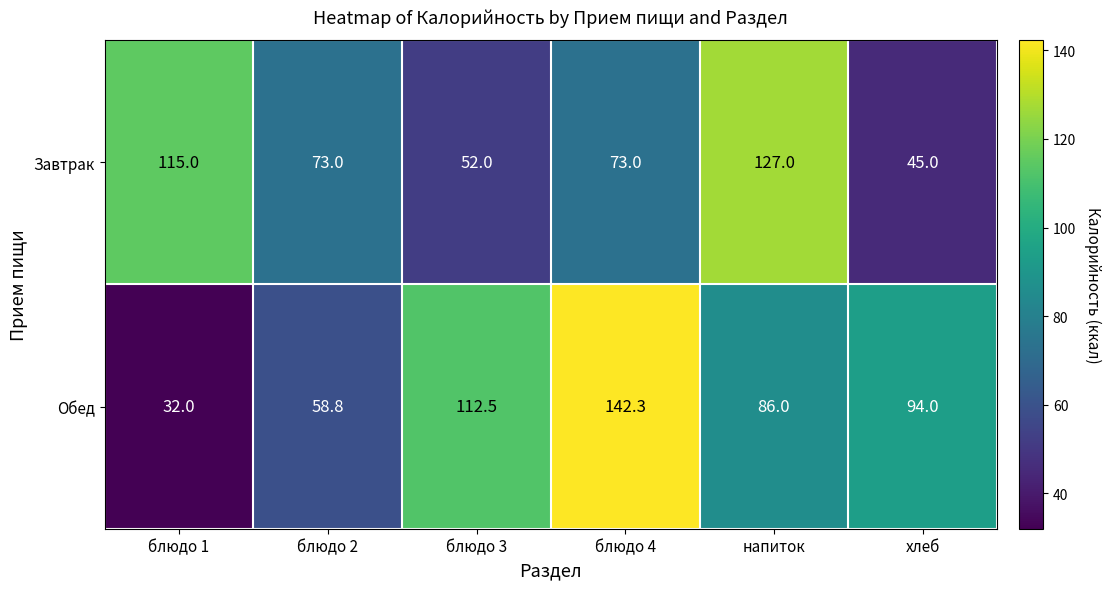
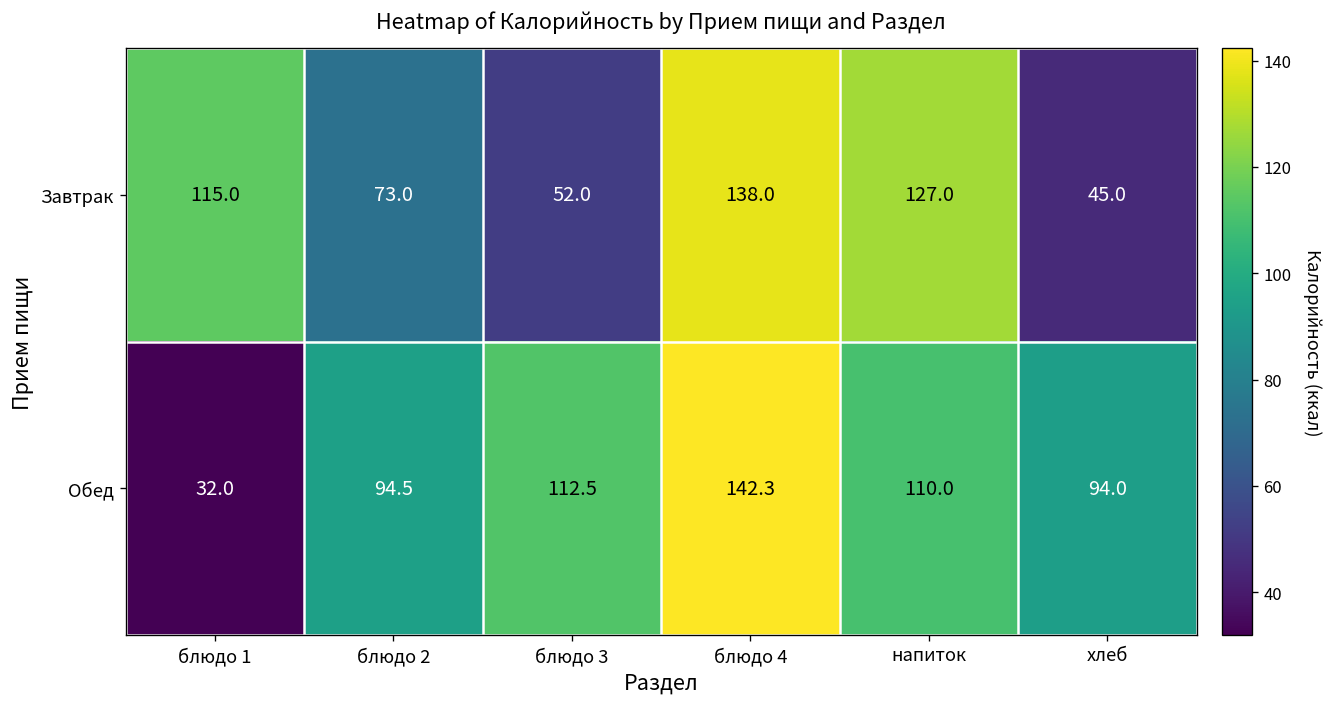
  {
    "Завтрак": {
      "блюдо 1": 115.0,
      "блюдо 2": 73.0,
      "блюдо 3": 52.0,
-     "блюдо 4": 73.0,
+     "блюдо 4": 138.0,
      "напиток": 127.0,
      "хлеб": 45.0
    },
    "Обед": {
      "блюдо 1": 32.0,
-     "блюдо 2": 58.8,
+     "блюдо 2": 94.5,
      "блюдо 3": 112.5,
      "блюдо 4": 142.3,
-     "напиток": 86.0,
+     "напиток": 110.0,
      "хлеб": 94.0
    }
  }
